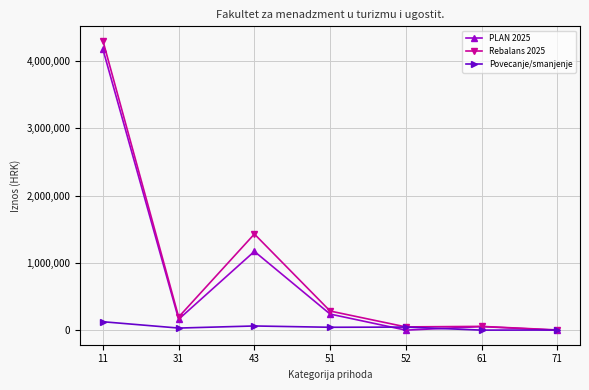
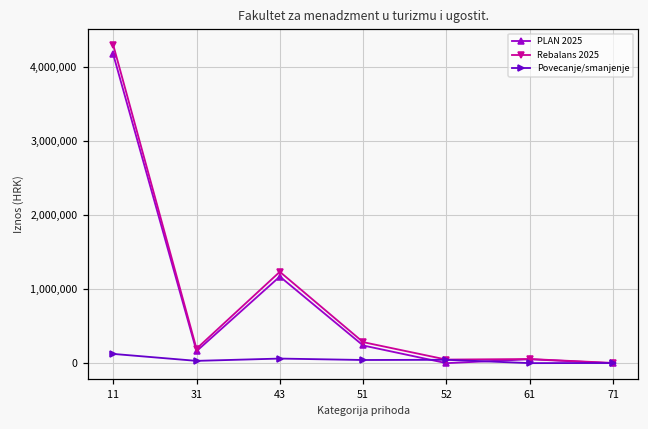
  {
    "Rebalans 2025": {
      "11": "4,300,000",
-     "43": "1,400,000",
+     "43": "1,200,000",
      "51": "300,000"
    }
  }
